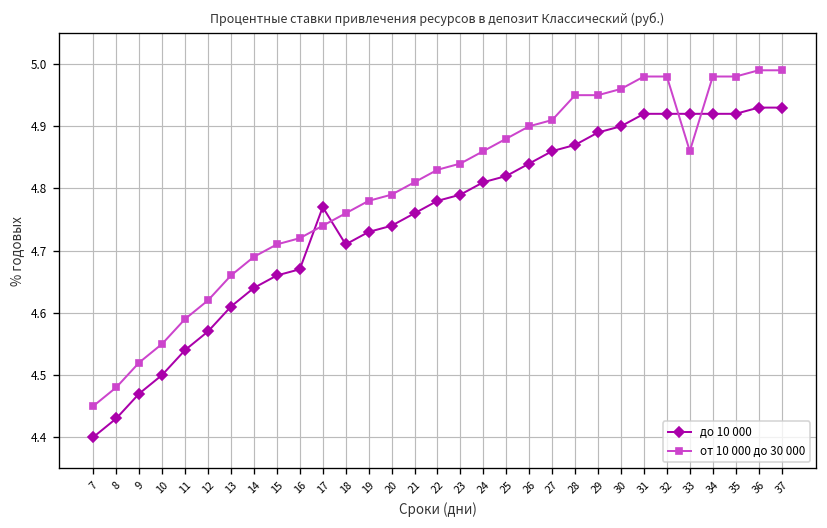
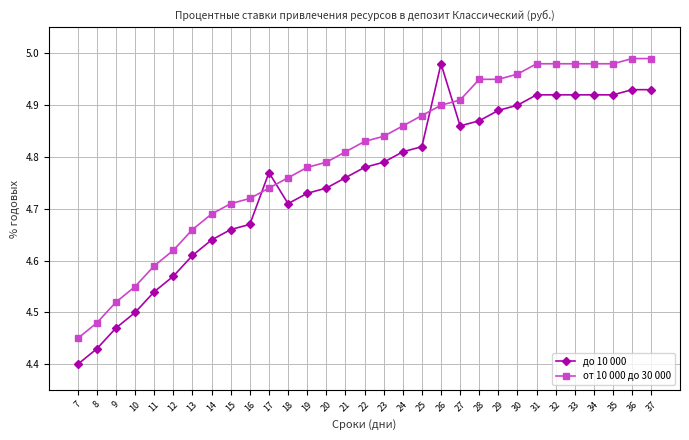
  {
    "до 10 000": {
      "7": 4.40,
      "8": 4.43,
      "9": 4.47,
      "10": 4.50,
      "11": 4.54,
      "12": 4.57,
      "13": 4.61,
      "14": 4.64,
      "15": 4.66,
      "16": 4.67,
      "17": 4.77,
      "18": 4.71,
      "19": 4.73,
      "20": 4.74,
      "21": 4.76,
      "22": 4.78,
      "23": 4.79,
      "24": 4.81,
      "25": 4.82,
-     "26": 4.84,
+     "26": 4.98,
      "27": 4.86,
      "28": 4.87,
      "29": 4.89,
      "30": 4.90,
      "31": 4.92,
      "32": 4.92,
      "33": 4.92,
      "34": 4.92,
      "35": 4.92,
      "36": 4.93,
      "37": 4.93
    },
    "от 10 000 до 30 000": {
      "7": 4.45,
      "8": 4.48,
      "9": 4.52,
      "10": 4.55,
      "11": 4.59,
      "12": 4.62,
      "13": 4.66,
      "14": 4.69,
      "15": 4.71,
      "16": 4.72,
      "17": 4.74,
      "18": 4.76,
      "19": 4.78,
      "20": 4.79,
      "21": 4.81,
      "22": 4.83,
      "23": 4.84,
      "24": 4.86,
      "25": 4.88,
      "26": 4.90,
      "27": 4.91,
      "28": 4.95,
      "29": 4.95,
      "30": 4.96,
      "31": 4.98,
      "32": 4.98,
-     "33": 4.86,
+     "33": 4.98,
      "34": 4.98,
      "35": 4.98,
      "36": 4.99,
      "37": 4.99
    }
  }
